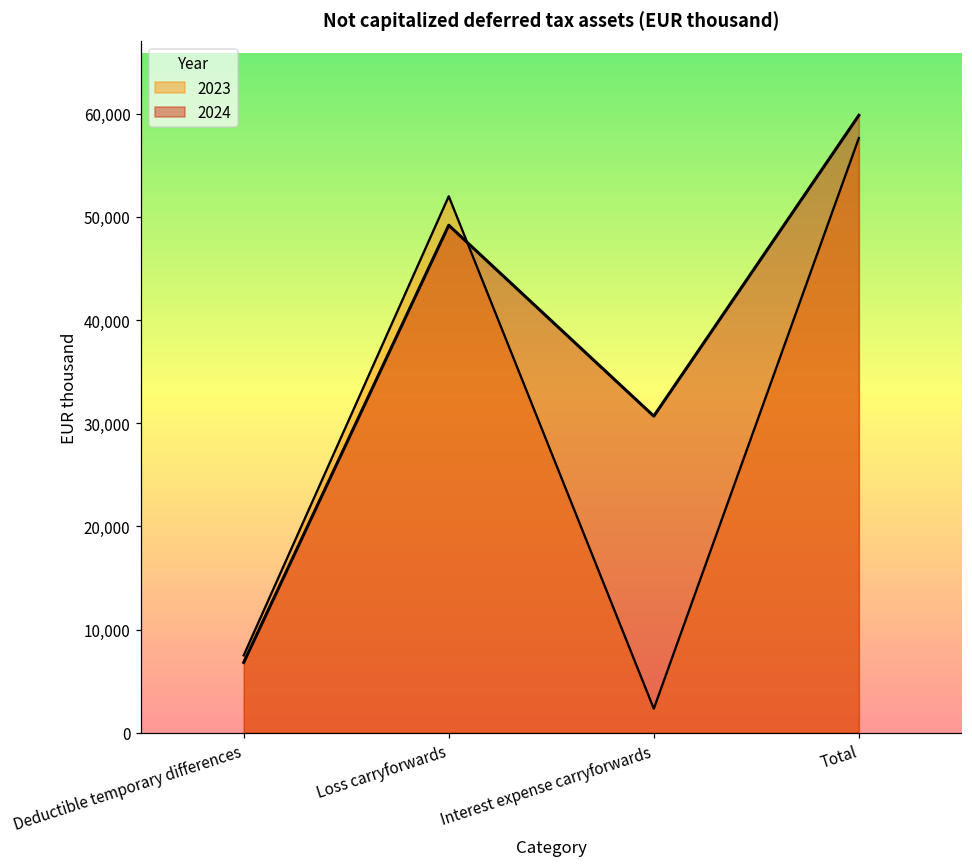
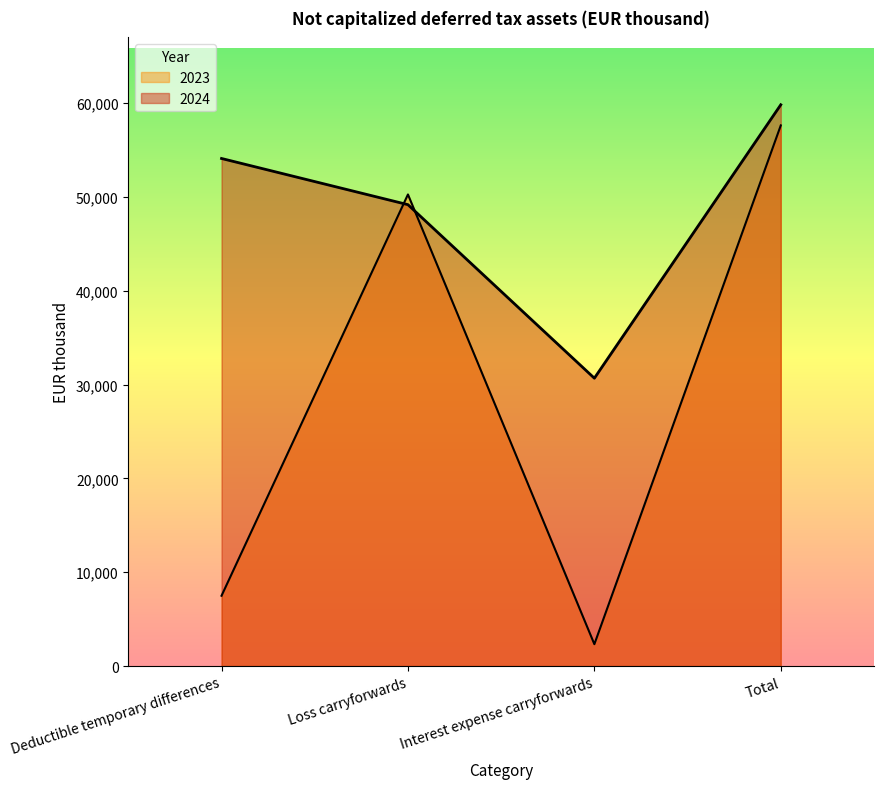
  {
    "2023": {
      "Deductible temporary differences": "7,000",
-     "Loss carryforwards": "52,000",
+     "Loss carryforwards": "50,000",
      "Interest expense carryforwards": "2,000",
      "Total": "58,000"
    },
    "2024": {
-     "Deductible temporary differences": "7,000",
+     "Deductible temporary differences": "54,000",
      "Loss carryforwards": "49,000",
      "Interest expense carryforwards": "31,000",
      "Total": "60,000"
    }
  }
